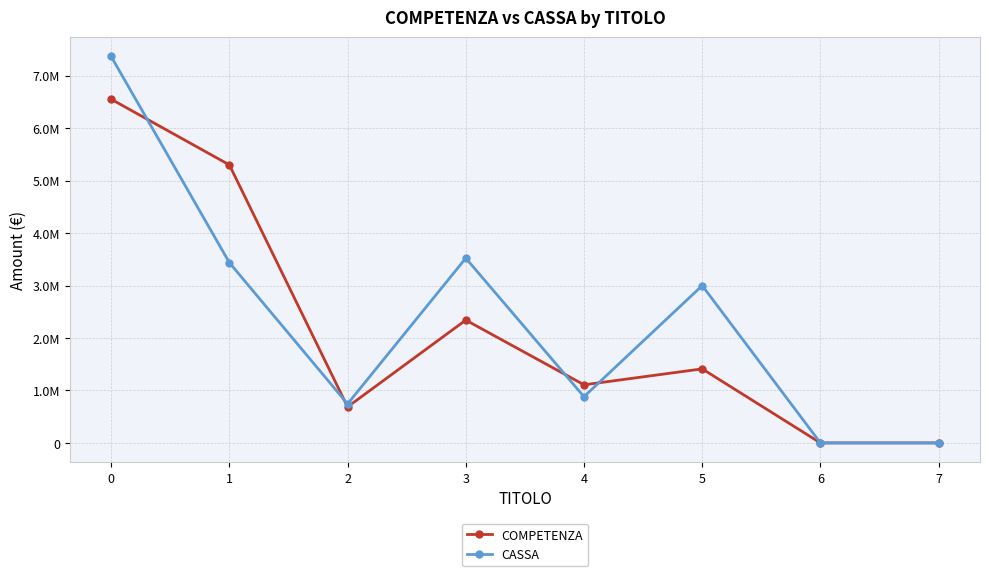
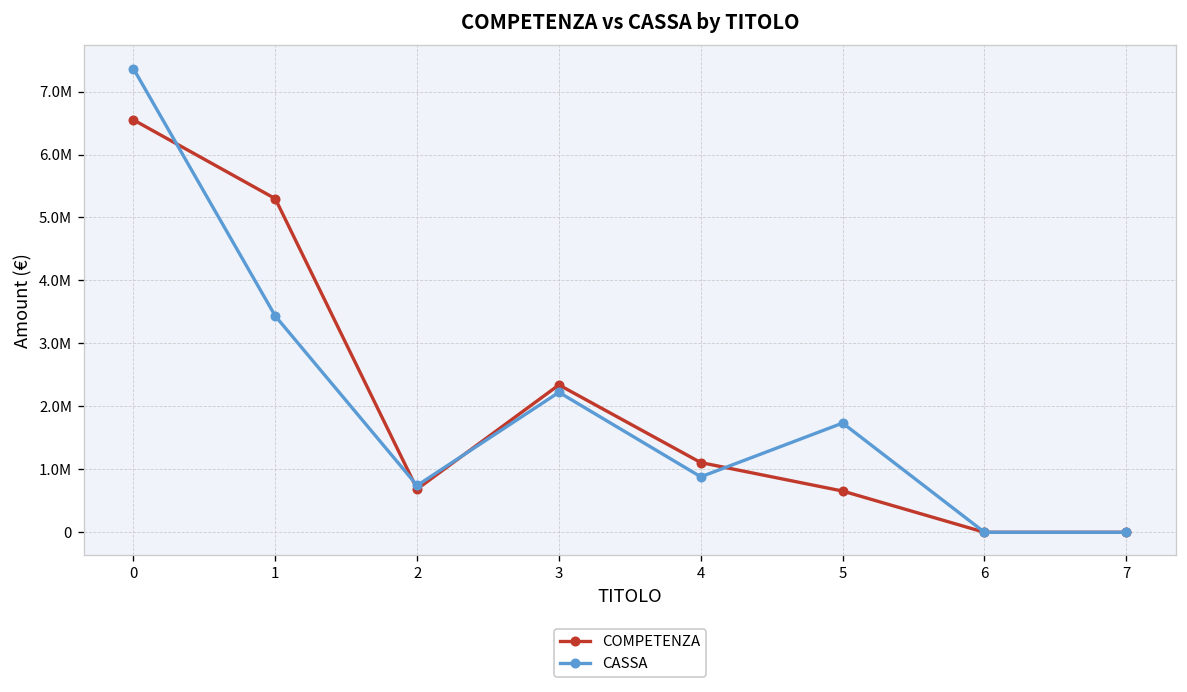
  {
    "COMPETENZA": {
      "0": 6600000,
      "1": 5300000,
      "2": 700000,
      "3": 2300000,
      "4": 1100000,
-     "5": 1400000
+     "5": 700000
    },
    "CASSA": {
      "0": 7400000,
      "1": 3400000,
      "2": 700000,
-     "3": 3500000,
+     "3": 2200000,
      "4": 900000,
-     "5": 3000000
+     "5": 1700000
    }
  }
